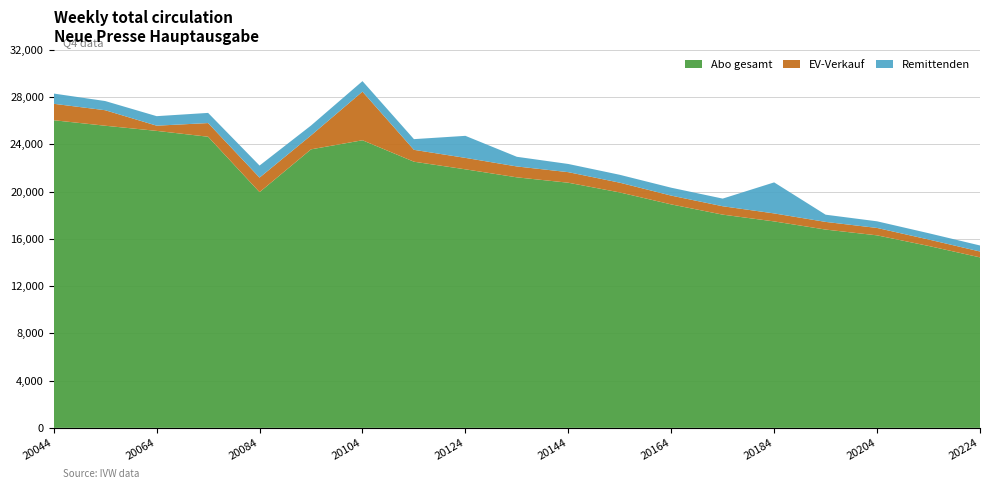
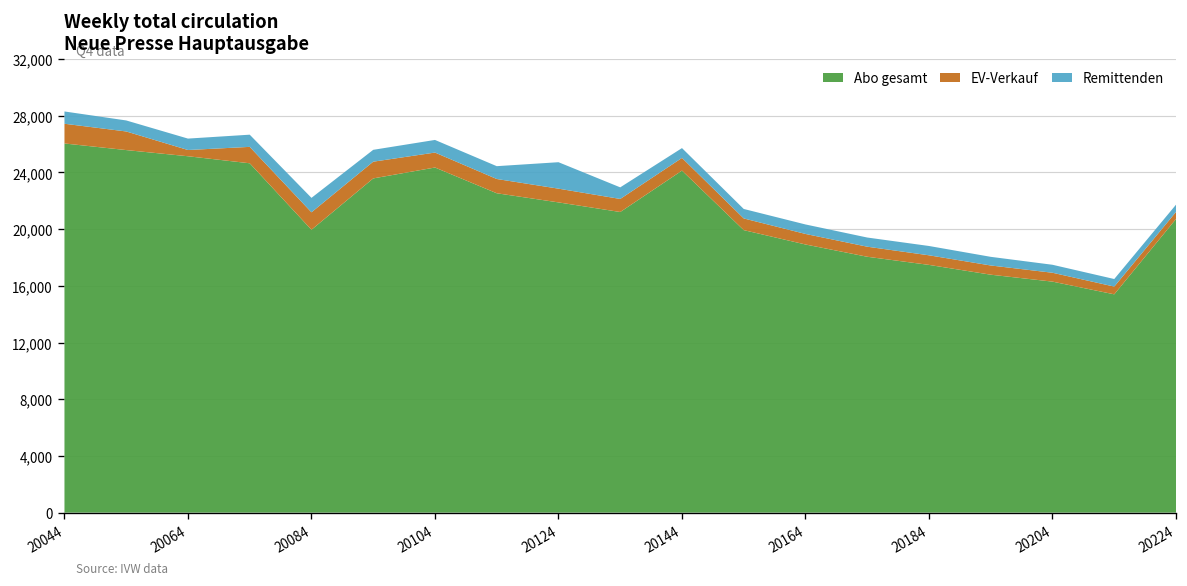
  {
    "Abo gesamt": {
      "20044": "26,000",
      "20064": "25,100",
      "20084": "20,000",
      "20104": "24,300",
      "20124": "21,900",
-     "20144": "20,800",
+     "20144": "24,100",
      "20164": "18,900",
      "20184": "17,500",
      "20204": "16,300",
-     "20224": "14,400"
+     "20224": "20,700"
    },
    "EV-Verkauf": {
      "20044": "1,400",
      "20064": "400",
      "20084": "1,200",
-     "20104": "4,100",
+     "20104": "1,100",
      "20124": "1,000",
      "20144": "900",
      "20164": "700",
      "20184": "700",
      "20204": "600",
      "20224": "500"
    },
    "Remittenden": {
      "20044": "900",
      "20064": "800",
      "20084": "1,000",
      "20104": "900",
      "20124": "1,900",
      "20144": "700",
      "20164": "700",
-     "20184": "2,600",
+     "20184": "700",
      "20204": "600",
      "20224": "500"
    }
  }
